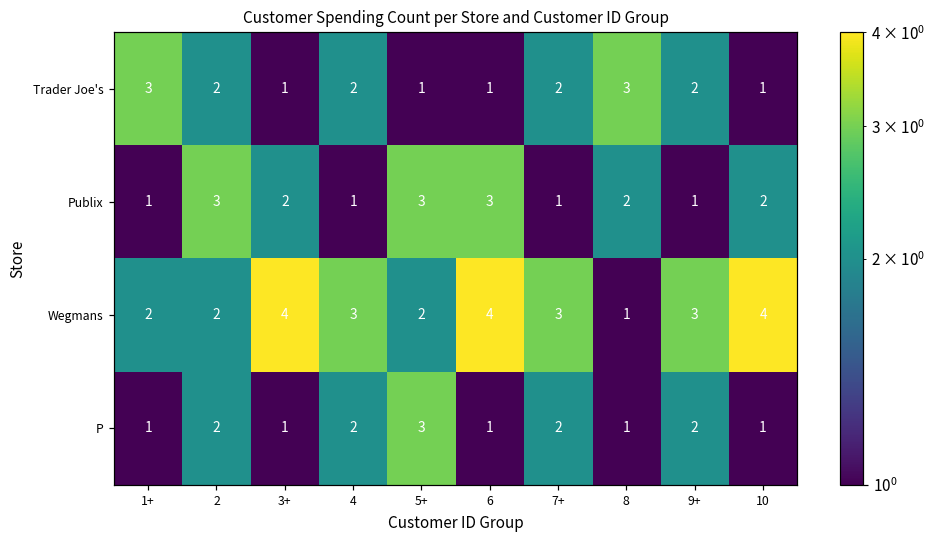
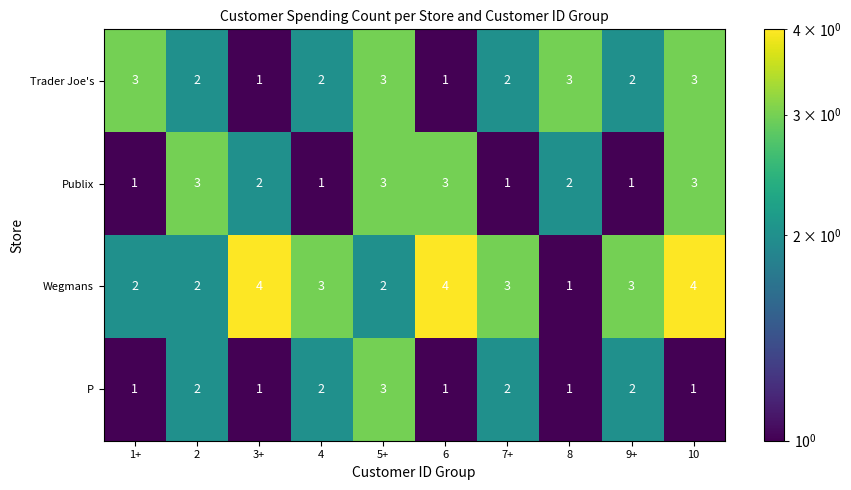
  {
    "Trader Joe's": {
      "1+": 3,
      "2": 2,
      "3+": 1,
      "4": 2,
-     "5+": 1,
+     "5+": 3,
      "6": 1,
      "7+": 2,
      "8": 3,
      "9+": 2,
-     "10": 1
+     "10": 3
    },
    "Publix": {
      "1+": 1,
      "2": 3,
      "3+": 2,
      "4": 1,
      "5+": 3,
      "6": 3,
      "7+": 1,
      "8": 2,
      "9+": 1,
-     "10": 2
+     "10": 3
    },
    "Wegmans": {
      "1+": 2,
      "2": 2,
      "3+": 4,
      "4": 3,
      "5+": 2,
      "6": 4,
      "7+": 3,
      "8": 1,
      "9+": 3,
      "10": 4
    },
    "P": {
      "1+": 1,
      "2": 2,
      "3+": 1,
      "4": 2,
      "5+": 3,
      "6": 1,
      "7+": 2,
      "8": 1,
      "9+": 2,
      "10": 1
    }
  }
